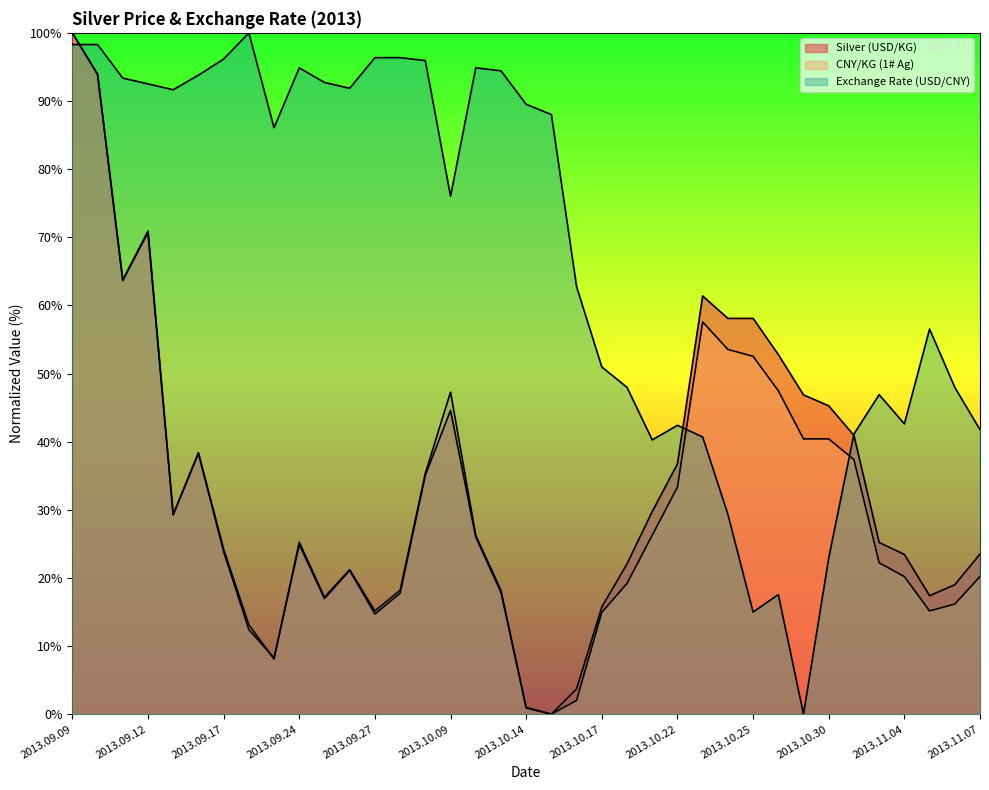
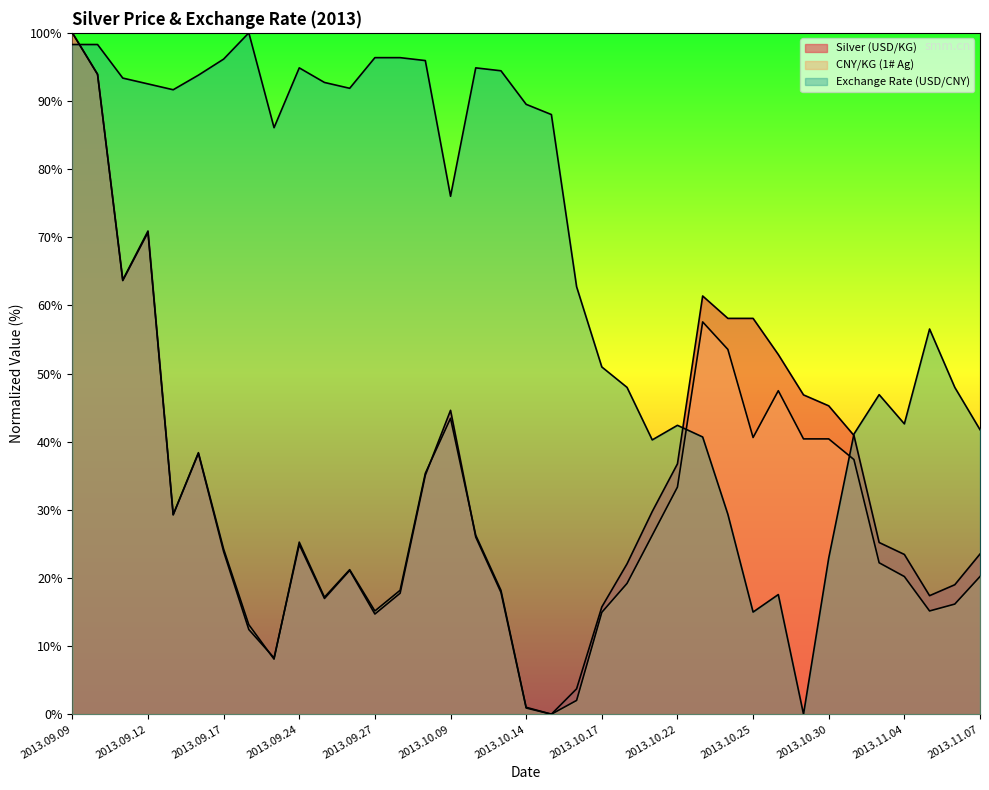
  {
    "Silver (USD/KG)": {
      "2013.09.17": "24%",
      "2013.09.27": "15%",
      "2013.10.09": "45%",
      "2013.10.17": "16%",
      "2013.10.22": "37%",
      "2013.10.25": "58%",
      "2013.10.30": "45%",
      "2013.11.04": "23%",
      "2013.11.07": "24%"
    },
    "CNY/KG (1# Ag)": {
      "2013.09.17": "24%",
      "2013.09.27": "15%",
-     "2013.10.09": "47%",
+     "2013.10.09": "43%",
      "2013.10.17": "15%",
      "2013.10.22": "33%",
-     "2013.10.25": "53%",
+     "2013.10.25": "41%",
      "2013.10.30": "40%",
      "2013.11.04": "20%",
      "2013.11.07": "20%"
    },
    "Exchange Rate (USD/CNY)": {
      "2013.09.09": "98%",
      "2013.09.12": "93%",
      "2013.09.17": "96%",
      "2013.09.24": "95%",
      "2013.09.27": "96%",
      "2013.10.09": "76%",
      "2013.10.14": "90%",
      "2013.10.17": "51%",
      "2013.10.22": "42%",
      "2013.10.25": "15%",
      "2013.10.30": "23%",
      "2013.11.04": "43%",
      "2013.11.07": "42%"
    }
  }
